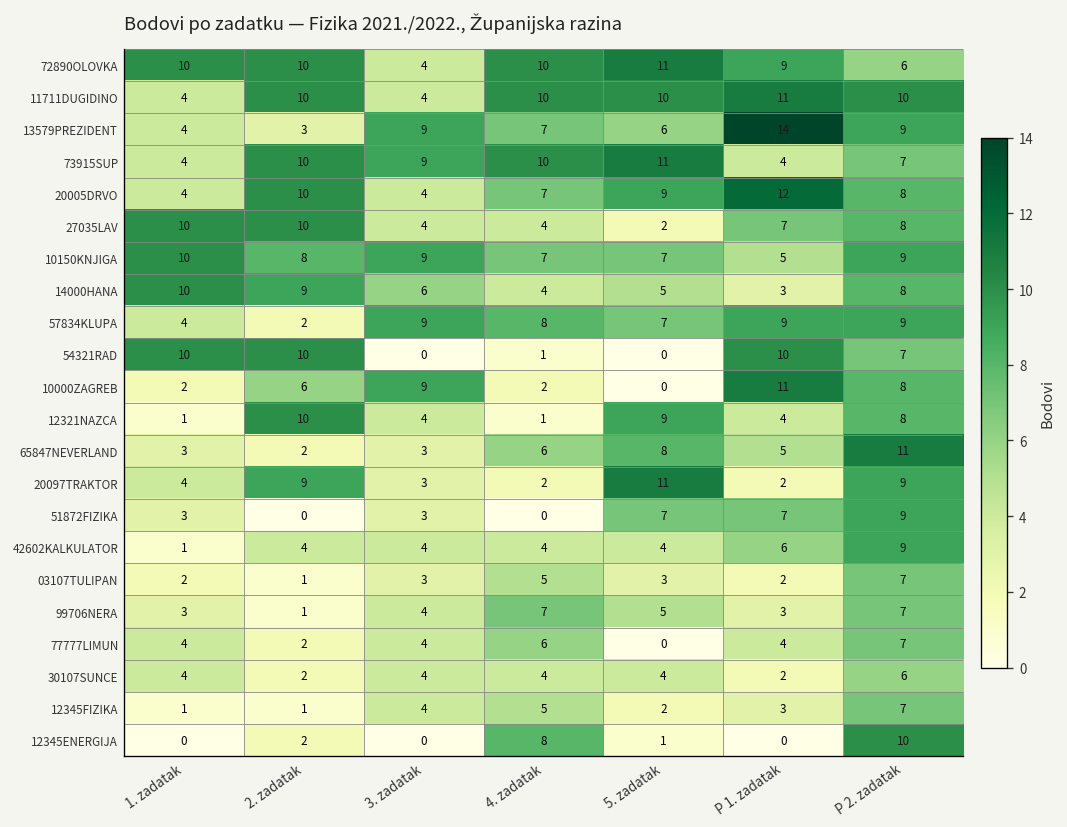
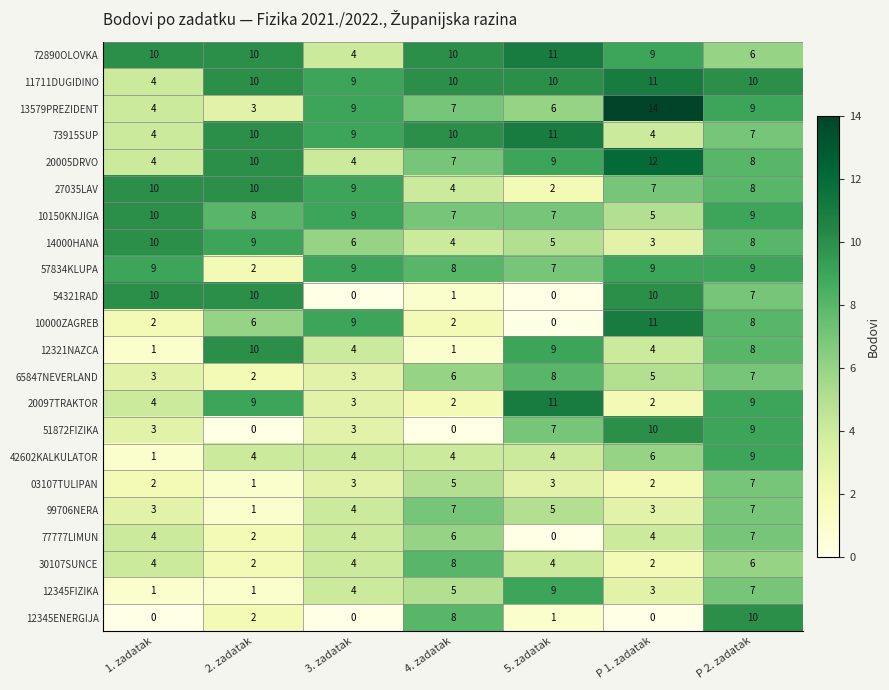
  {
    "72890OLOVKA": {
      "1. zadatak": 10,
      "2. zadatak": 10,
      "3. zadatak": 4,
      "4. zadatak": 10,
      "5. zadatak": 11,
      "P 1. zadatak": 9,
      "P 2. zadatak": 6
    },
    "11711DUGIDINO": {
      "1. zadatak": 4,
      "2. zadatak": 10,
-     "3. zadatak": 4,
+     "3. zadatak": 9,
      "4. zadatak": 10,
      "5. zadatak": 10,
      "P 1. zadatak": 11,
      "P 2. zadatak": 10
    },
    "13579PREZIDENT": {
      "1. zadatak": 4,
      "2. zadatak": 3,
      "3. zadatak": 9,
      "4. zadatak": 7,
      "5. zadatak": 6,
      "P 2. zadatak": 9
    },
    "73915SUP": {
      "1. zadatak": 4,
      "2. zadatak": 10,
      "3. zadatak": 9,
      "4. zadatak": 10,
      "5. zadatak": 11,
      "P 1. zadatak": 4,
      "P 2. zadatak": 7
    },
    "20005DRVO": {
      "1. zadatak": 4,
      "2. zadatak": 10,
      "3. zadatak": 4,
      "4. zadatak": 7,
      "5. zadatak": 9,
      "P 1. zadatak": 12,
      "P 2. zadatak": 8
    },
    "27035LAV": {
      "1. zadatak": 10,
      "2. zadatak": 10,
-     "3. zadatak": 4,
+     "3. zadatak": 9,
      "4. zadatak": 4,
      "5. zadatak": 2,
      "P 1. zadatak": 7,
      "P 2. zadatak": 8
    },
    "10150KNJIGA": {
      "1. zadatak": 10,
      "2. zadatak": 8,
      "3. zadatak": 9,
      "4. zadatak": 7,
      "5. zadatak": 7,
      "P 1. zadatak": 5,
      "P 2. zadatak": 9
    },
    "14000HANA": {
      "1. zadatak": 10,
      "2. zadatak": 9,
      "3. zadatak": 6,
      "4. zadatak": 4,
      "5. zadatak": 5,
      "P 1. zadatak": 3,
      "P 2. zadatak": 8
    },
    "57834KLUPA": {
-     "1. zadatak": 4,
+     "1. zadatak": 9,
      "2. zadatak": 2,
      "3. zadatak": 9,
      "4. zadatak": 8,
      "5. zadatak": 7,
      "P 1. zadatak": 9,
      "P 2. zadatak": 9
    },
    "54321RAD": {
      "1. zadatak": 10,
      "2. zadatak": 10,
      "3. zadatak": 0,
      "4. zadatak": 1,
      "5. zadatak": 0,
      "P 1. zadatak": 10,
      "P 2. zadatak": 7
    },
    "10000ZAGREB": {
      "1. zadatak": 2,
      "2. zadatak": 6,
      "3. zadatak": 9,
      "4. zadatak": 2,
      "5. zadatak": 0,
      "P 1. zadatak": 11,
      "P 2. zadatak": 8
    },
    "12321NAZCA": {
      "1. zadatak": 1,
      "2. zadatak": 10,
      "3. zadatak": 4,
      "4. zadatak": 1,
      "5. zadatak": 9,
      "P 1. zadatak": 4,
      "P 2. zadatak": 8
    },
    "65847NEVERLAND": {
      "1. zadatak": 3,
      "2. zadatak": 2,
      "3. zadatak": 3,
      "4. zadatak": 6,
      "5. zadatak": 8,
      "P 1. zadatak": 5,
-     "P 2. zadatak": 11
+     "P 2. zadatak": 7
    },
    "20097TRAKTOR": {
      "1. zadatak": 4,
      "2. zadatak": 9,
      "3. zadatak": 3,
      "4. zadatak": 2,
      "5. zadatak": 11,
      "P 1. zadatak": 2,
      "P 2. zadatak": 9
    },
    "51872FIZIKA": {
      "1. zadatak": 3,
      "2. zadatak": 0,
      "3. zadatak": 3,
      "4. zadatak": 0,
      "5. zadatak": 7,
-     "P 1. zadatak": 7,
+     "P 1. zadatak": 10,
      "P 2. zadatak": 9
    },
    "42602KALKULATOR": {
      "1. zadatak": 1,
      "2. zadatak": 4,
      "3. zadatak": 4,
      "4. zadatak": 4,
      "5. zadatak": 4,
      "P 1. zadatak": 6,
      "P 2. zadatak": 9
    },
    "03107TULIPAN": {
      "1. zadatak": 2,
      "2. zadatak": 1,
      "3. zadatak": 3,
      "4. zadatak": 5,
      "5. zadatak": 3,
      "P 1. zadatak": 2,
      "P 2. zadatak": 7
    },
    "99706NERA": {
      "1. zadatak": 3,
      "2. zadatak": 1,
      "3. zadatak": 4,
      "4. zadatak": 7,
      "5. zadatak": 5,
      "P 1. zadatak": 3,
      "P 2. zadatak": 7
    },
    "77777LIMUN": {
      "1. zadatak": 4,
      "2. zadatak": 2,
      "3. zadatak": 4,
      "4. zadatak": 6,
      "5. zadatak": 0,
      "P 1. zadatak": 4,
      "P 2. zadatak": 7
    },
    "30107SUNCE": {
      "1. zadatak": 4,
      "2. zadatak": 2,
      "3. zadatak": 4,
-     "4. zadatak": 4,
+     "4. zadatak": 8,
      "5. zadatak": 4,
      "P 1. zadatak": 2,
      "P 2. zadatak": 6
    },
    "12345FIZIKA": {
      "1. zadatak": 1,
      "2. zadatak": 1,
      "3. zadatak": 4,
      "4. zadatak": 5,
-     "5. zadatak": 2,
+     "5. zadatak": 9,
      "P 1. zadatak": 3,
      "P 2. zadatak": 7
    },
    "12345ENERGIJA": {
      "1. zadatak": 0,
      "2. zadatak": 2,
      "3. zadatak": 0,
      "4. zadatak": 8,
      "5. zadatak": 1,
      "P 1. zadatak": 0,
      "P 2. zadatak": 10
    }
  }
